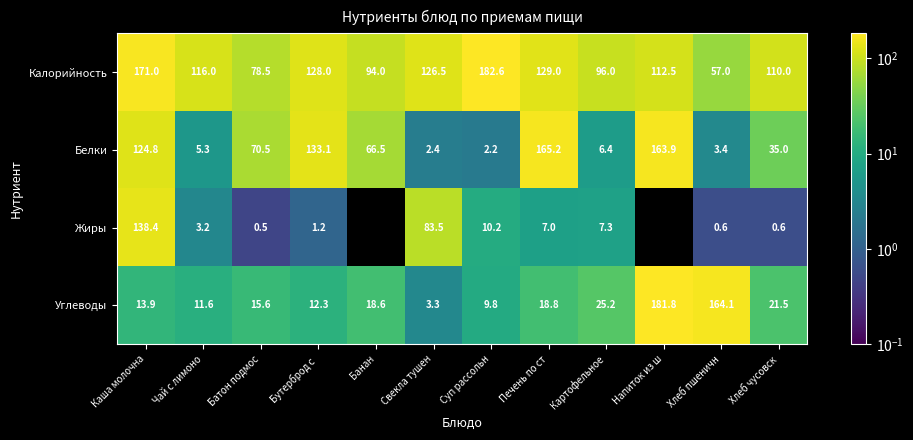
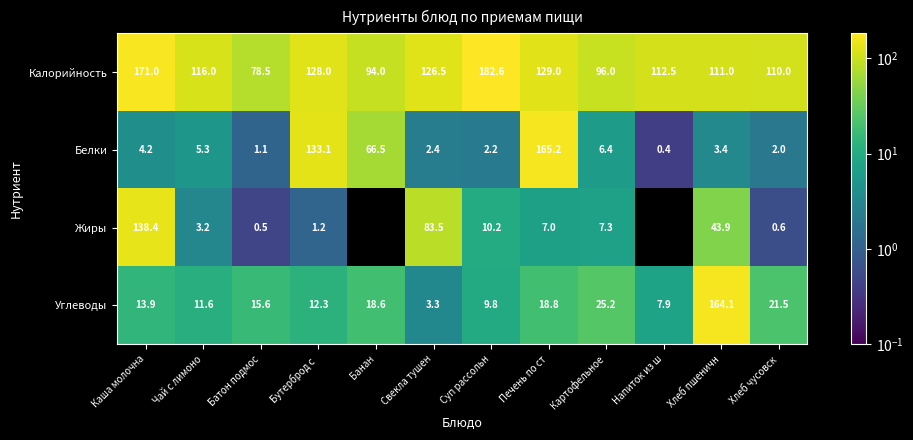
  {
    "Калорийность": {
      "Каша молочна": 171.0,
      "Чай с лимоно": 116.0,
      "Батон подмос": 78.5,
      "Бутерброд с": 128.0,
      "Банан": 94.0,
      "Свекла тушен": 126.5,
      "Суп рассольн": 182.6,
      "Печень по ст": 129.0,
      "Картофельное": 96.0,
      "Напиток из ш": 112.5,
-     "Хлеб пшеничн": 57.0,
+     "Хлеб пшеничн": 111.0,
      "Хлеб чусовск": 110.0
    },
    "Белки": {
-     "Каша молочна": 124.8,
+     "Каша молочна": 4.2,
      "Чай с лимоно": 5.3,
-     "Батон подмос": 70.5,
+     "Батон подмос": 1.1,
      "Бутерброд с": 133.1,
      "Банан": 66.5,
      "Свекла тушен": 2.4,
      "Суп рассольн": 2.2,
      "Печень по ст": 165.2,
      "Картофельное": 6.4,
-     "Напиток из ш": 163.9,
+     "Напиток из ш": 0.4,
      "Хлеб пшеничн": 3.4,
-     "Хлеб чусовск": 35.0
+     "Хлеб чусовск": 2.0
    },
    "Жиры": {
      "Каша молочна": 138.4,
      "Чай с лимоно": 3.2,
      "Батон подмос": 0.5,
      "Бутерброд с": 1.2,
      "Свекла тушен": 83.5,
      "Суп рассольн": 10.2,
      "Печень по ст": 7.0,
      "Картофельное": 7.3,
-     "Хлеб пшеничн": 0.6,
+     "Хлеб пшеничн": 43.9,
      "Хлеб чусовск": 0.6
    },
    "Углеводы": {
      "Каша молочна": 13.9,
      "Чай с лимоно": 11.6,
      "Батон подмос": 15.6,
      "Бутерброд с": 12.3,
      "Банан": 18.6,
      "Свекла тушен": 3.3,
      "Суп рассольн": 9.8,
      "Печень по ст": 18.8,
      "Картофельное": 25.2,
-     "Напиток из ш": 181.8,
+     "Напиток из ш": 7.9,
      "Хлеб пшеничн": 164.1,
      "Хлеб чусовск": 21.5
    }
  }
